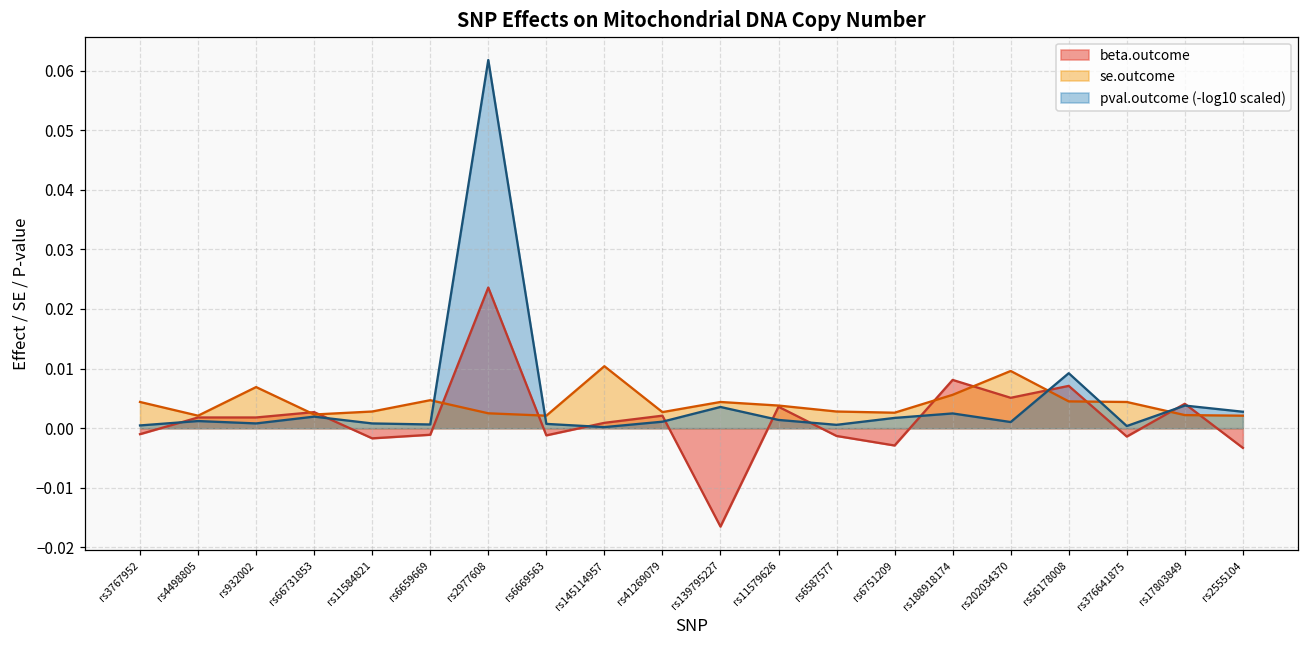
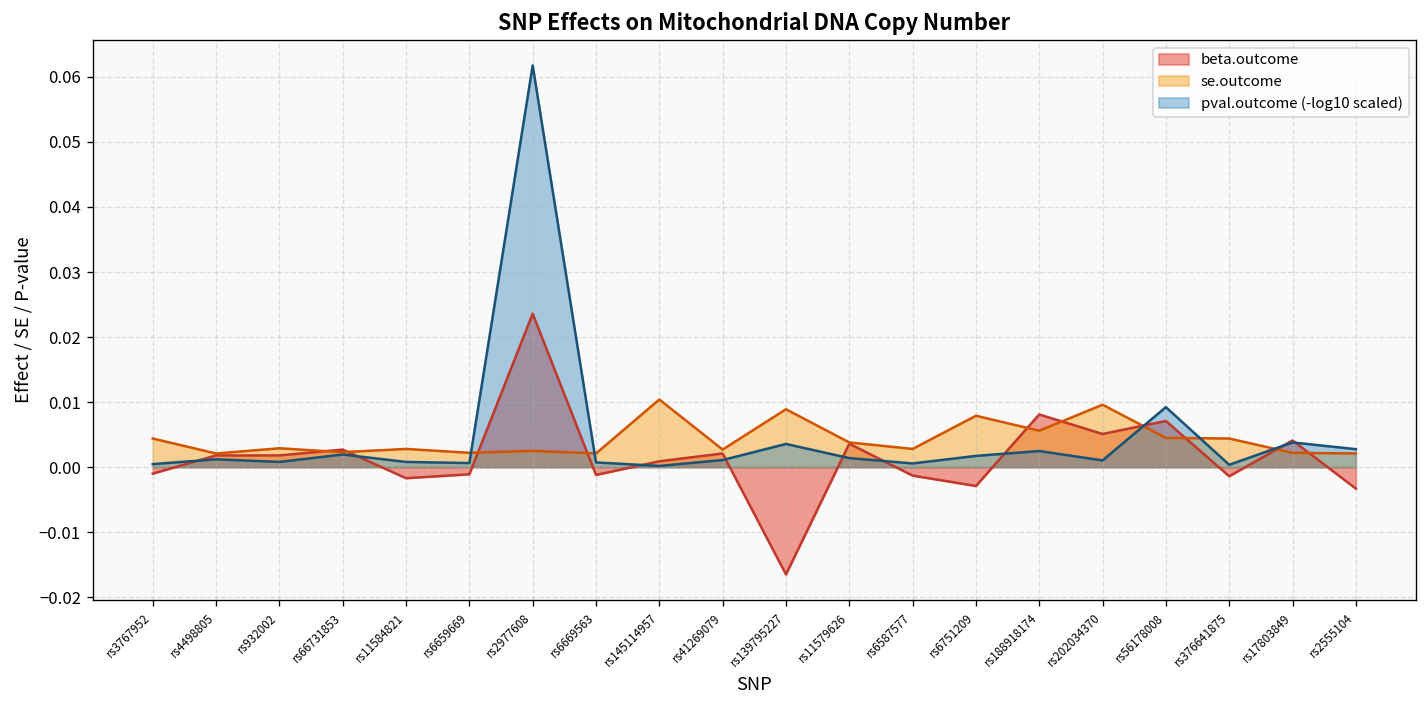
  {
    "se.outcome": {
      "rs3767952": 0.004,
-     "rs932002": 0.007,
+     "rs932002": 0.003,
      "rs11584821": 0.003,
-     "rs6659669": 0.005,
+     "rs6659669": 0.002,
      "rs2977608": 0.003,
      "rs6669563": 0.002,
      "rs145114957": 0.010,
      "rs41269079": 0.003,
-     "rs139795227": 0.004,
+     "rs139795227": 0.009,
      "rs6587577": 0.003,
-     "rs6751209": 0.003,
+     "rs6751209": 0.008,
      "rs188918174": 0.006,
      "rs202034370": 0.010,
      "rs56178008": 0.005,
      "rs376641875": 0.004,
      "rs17803849": 0.002,
      "rs2555104": 0.002
    },
    "pval.outcome (-log10 scaled)": {
      "rs4498805": 0.001,
      "rs932002": 0.001,
      "rs11584821": 0.001,
      "rs6659669": 0.001,
      "rs2977608": 0.062,
      "rs6669563": 0.001,
      "rs145114957": 0.000,
      "rs41269079": 0.001,
      "rs139795227": 0.004,
      "rs11579626": 0.001,
      "rs6587577": 0.001,
      "rs6751209": 0.002,
      "rs188918174": 0.002,
      "rs202034370": 0.001,
      "rs56178008": 0.009,
      "rs2555104": 0.003
    }
  }
